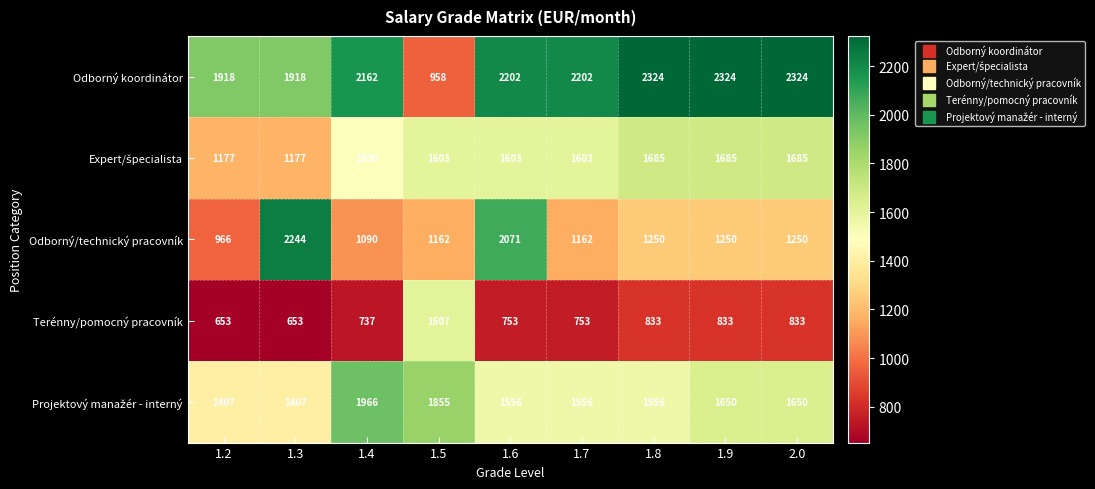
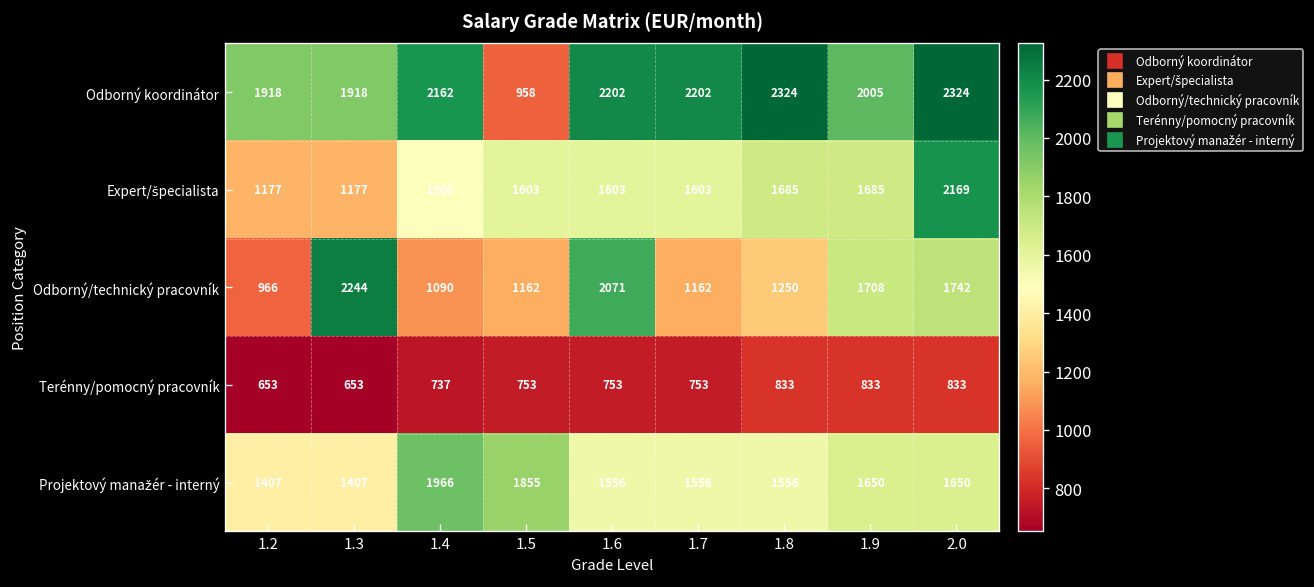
  {
    "Odborný koordinátor": {
      "1.2": 1918,
      "1.3": 1918,
      "1.4": 2162,
      "1.5": 958,
      "1.6": 2202,
      "1.7": 2202,
      "1.8": 2324,
-     "1.9": 2324,
+     "1.9": 2005,
      "2.0": 2324
    },
    "Expert/špecialista": {
      "1.2": 1177,
      "1.3": 1177,
      "1.4": 1500,
      "1.5": 1603,
      "1.6": 1603,
      "1.7": 1603,
      "1.8": 1685,
      "1.9": 1685,
-     "2.0": 1685
+     "2.0": 2169
    },
    "Odborný/technický pracovník": {
      "1.2": 966,
      "1.3": 2244,
      "1.4": 1090,
      "1.5": 1162,
      "1.6": 2071,
      "1.7": 1162,
      "1.8": 1250,
-     "1.9": 1250,
-     "2.0": 1250
+     "1.9": 1708,
+     "2.0": 1742
    },
    "Terénny/pomocný pracovník": {
      "1.2": 653,
      "1.3": 653,
      "1.4": 737,
-     "1.5": 1607,
+     "1.5": 753,
      "1.6": 753,
      "1.7": 753,
      "1.8": 833,
      "1.9": 833,
      "2.0": 833
    },
    "Projektový manažér - interný": {
      "1.2": 1407,
      "1.3": 1407,
      "1.4": 1966,
      "1.5": 1855,
      "1.6": 1556,
      "1.7": 1556,
      "1.8": 1556,
      "1.9": 1650,
      "2.0": 1650
    }
  }
